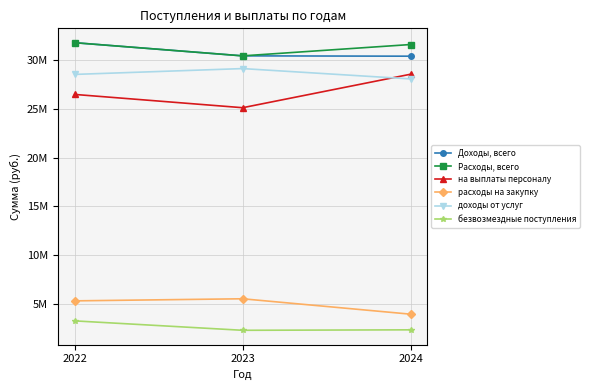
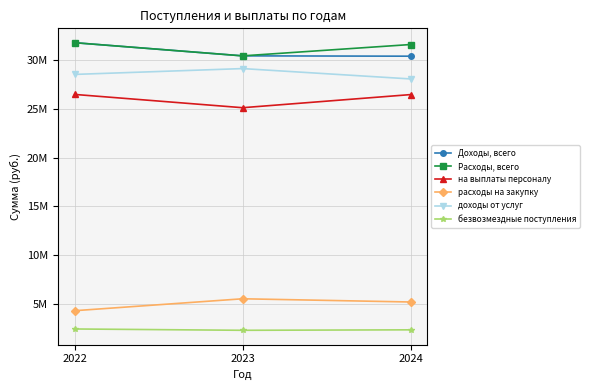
  {
    "Доходы, всего": {
      "2024": 30000000
    },
    "Расходы, всего": {
      "2024": 32000000
    },
    "на выплаты персоналу": {
      "2022": 26000000,
      "2023": 25000000,
-     "2024": 29000000
+     "2024": 26000000
    },
    "расходы на закупку": {
-     "2022": 5000000,
+     "2022": 4000000,
      "2023": 6000000,
-     "2024": 4000000
+     "2024": 5000000
    },
    "доходы от услуг": {
      "2022": 29000000,
      "2023": 29000000,
      "2024": 28000000
    },
    "безвозмездные поступления": {
-     "2022": 3000000,
+     "2022": 2000000,
      "2023": 2000000,
      "2024": 2000000
    }
  }
